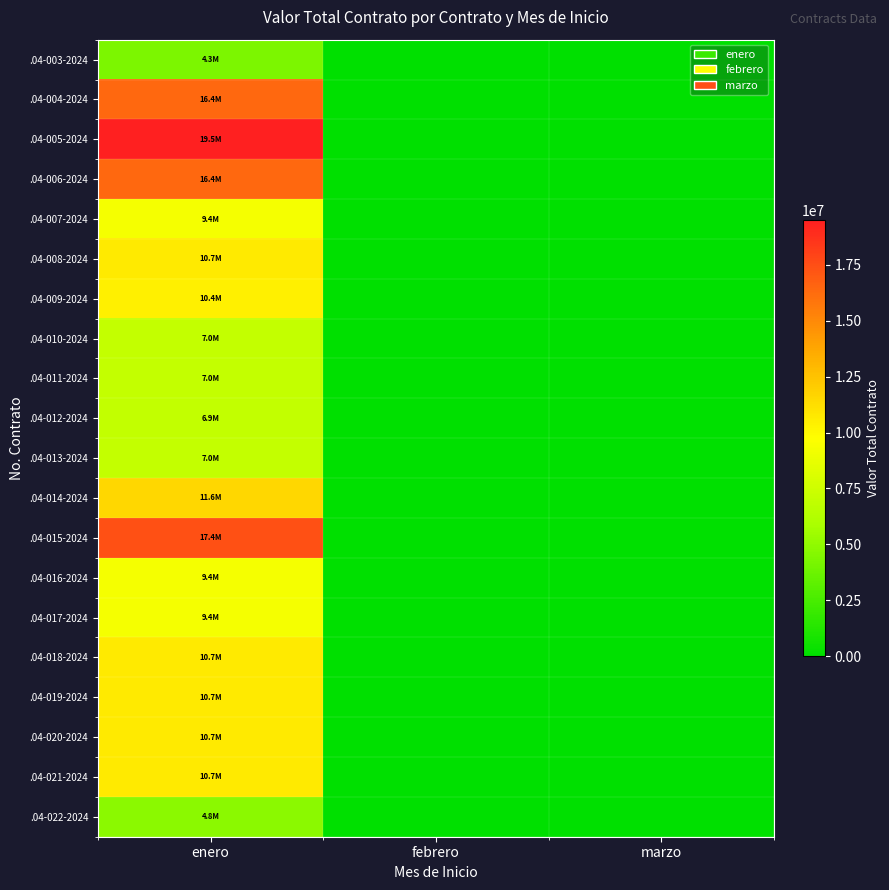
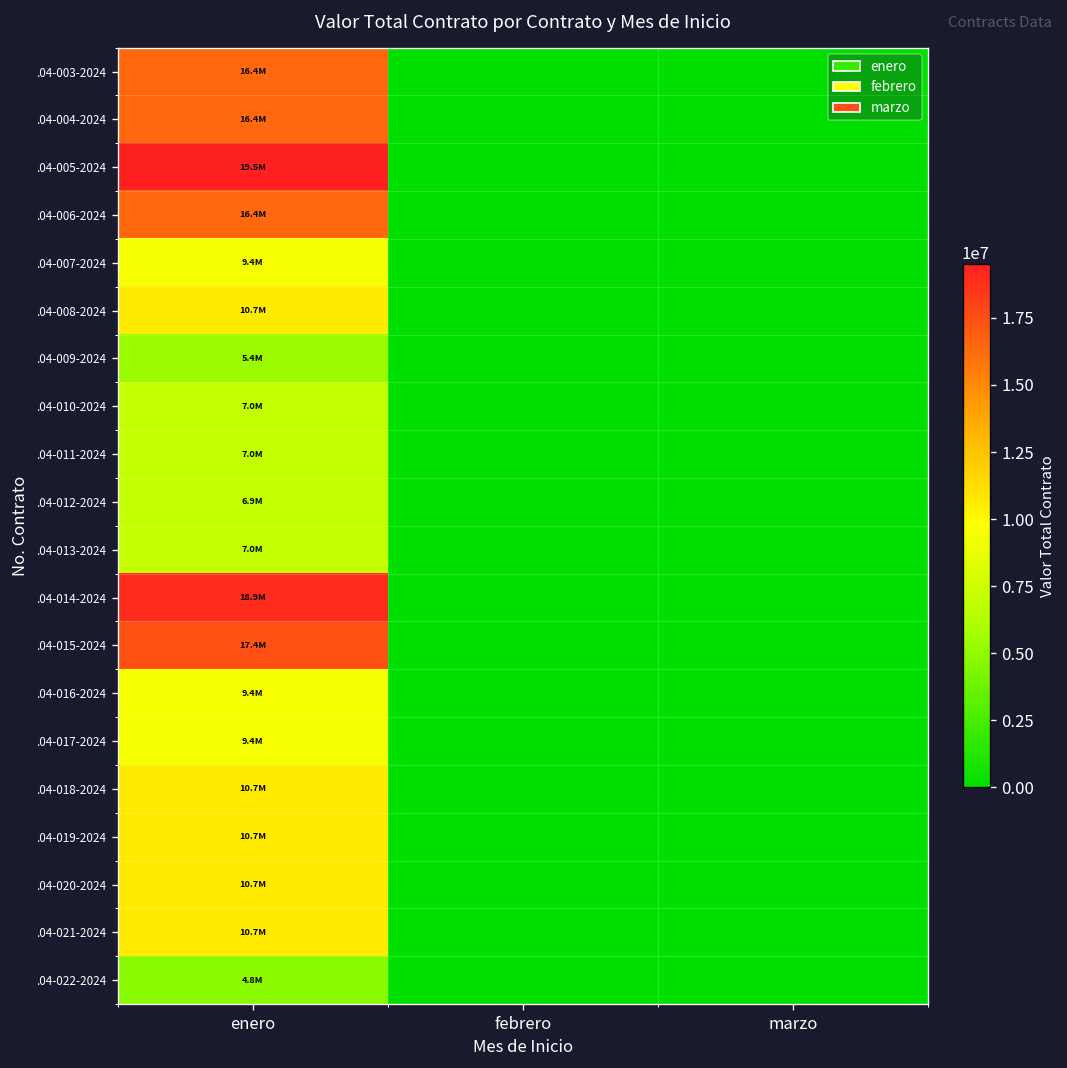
  {
    ".04-003-2024": {
-     "enero": "4.3M"
+     "enero": "16.4M"
    },
    ".04-004-2024": {
      "enero": "16.4M"
    },
    ".04-005-2024": {
      "enero": "19.5M"
    },
    ".04-006-2024": {
      "enero": "16.4M"
    },
    ".04-007-2024": {
      "enero": "9.4M"
    },
    ".04-008-2024": {
      "enero": "10.7M"
    },
    ".04-009-2024": {
-     "enero": "10.4M"
+     "enero": "5.4M"
    },
    ".04-010-2024": {
      "enero": "7.0M"
    },
    ".04-011-2024": {
      "enero": "7.0M"
    },
    ".04-012-2024": {
      "enero": "6.9M"
    },
    ".04-013-2024": {
      "enero": "7.0M"
    },
    ".04-014-2024": {
-     "enero": "11.6M"
+     "enero": "18.9M"
    },
    ".04-015-2024": {
      "enero": "17.4M"
    },
    ".04-016-2024": {
      "enero": "9.4M"
    },
    ".04-017-2024": {
      "enero": "9.4M"
    },
    ".04-018-2024": {
      "enero": "10.7M"
    },
    ".04-019-2024": {
      "enero": "10.7M"
    },
    ".04-020-2024": {
      "enero": "10.7M"
    },
    ".04-021-2024": {
      "enero": "10.7M"
    },
    ".04-022-2024": {
      "enero": "4.8M"
    }
  }
